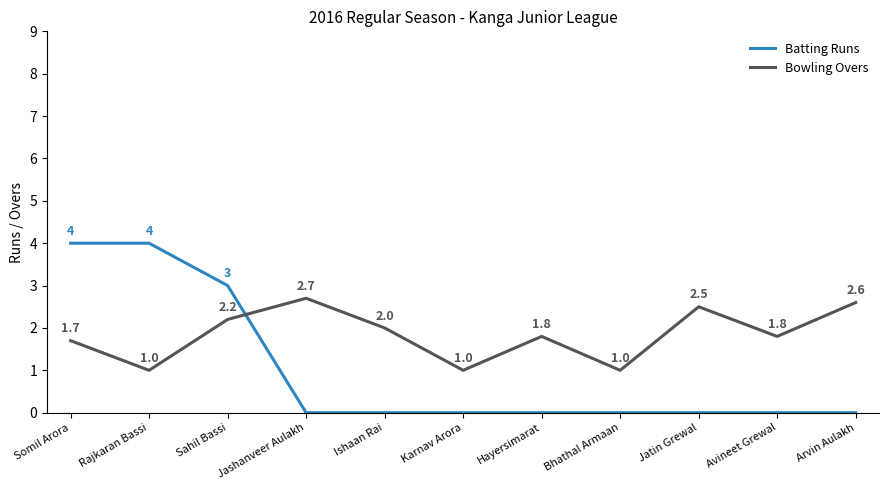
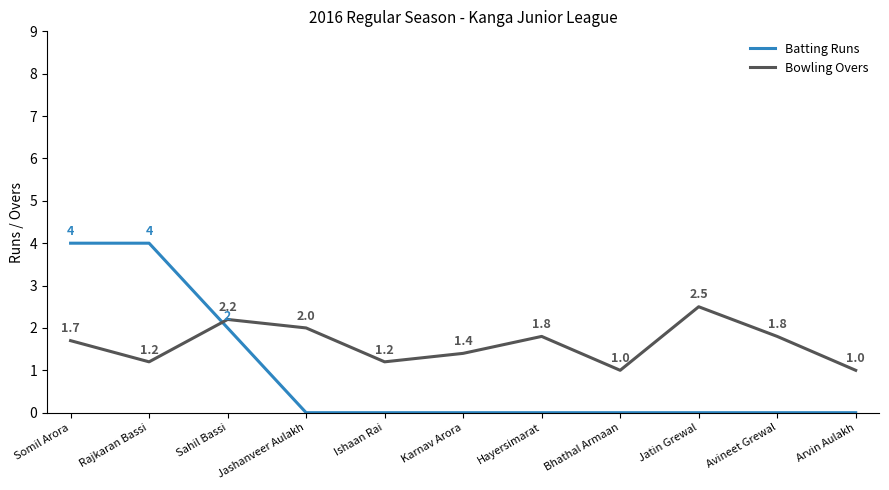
  {
    "Batting Runs": {
      "Somil Arora": 4,
      "Rajkaran Bassi": 4,
-     "Sahil Bassi": 3
+     "Sahil Bassi": 2
    },
    "Bowling Overs": {
      "Somil Arora": 1.7,
-     "Rajkaran Bassi": 1.0,
+     "Rajkaran Bassi": 1.2,
      "Sahil Bassi": 2.2,
-     "Jashanveer Aulakh": 2.7,
-     "Ishaan Rai": 2.0,
-     "Karnav Arora": 1.0,
+     "Jashanveer Aulakh": 2.0,
+     "Ishaan Rai": 1.2,
+     "Karnav Arora": 1.4,
      "Hayersimarat": 1.8,
      "Bhathal Armaan": 1.0,
      "Jatin Grewal": 2.5,
      "Avineet Grewal": 1.8,
-     "Arvin Aulakh": 2.6
+     "Arvin Aulakh": 1.0
    }
  }
